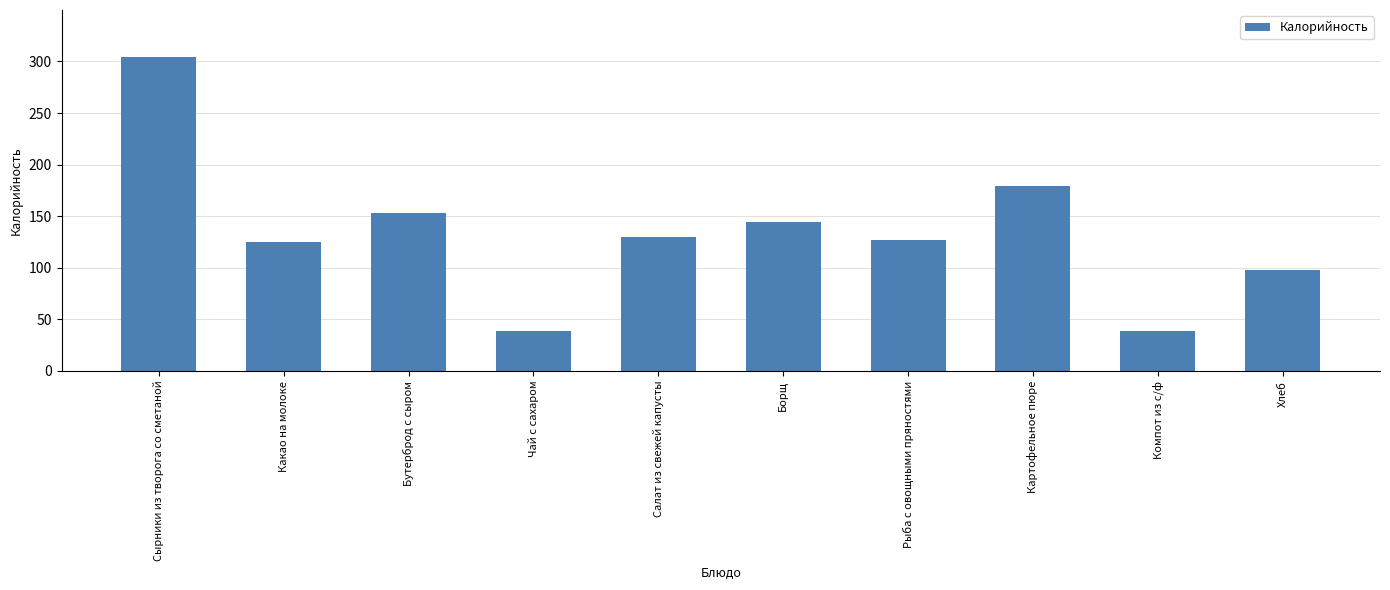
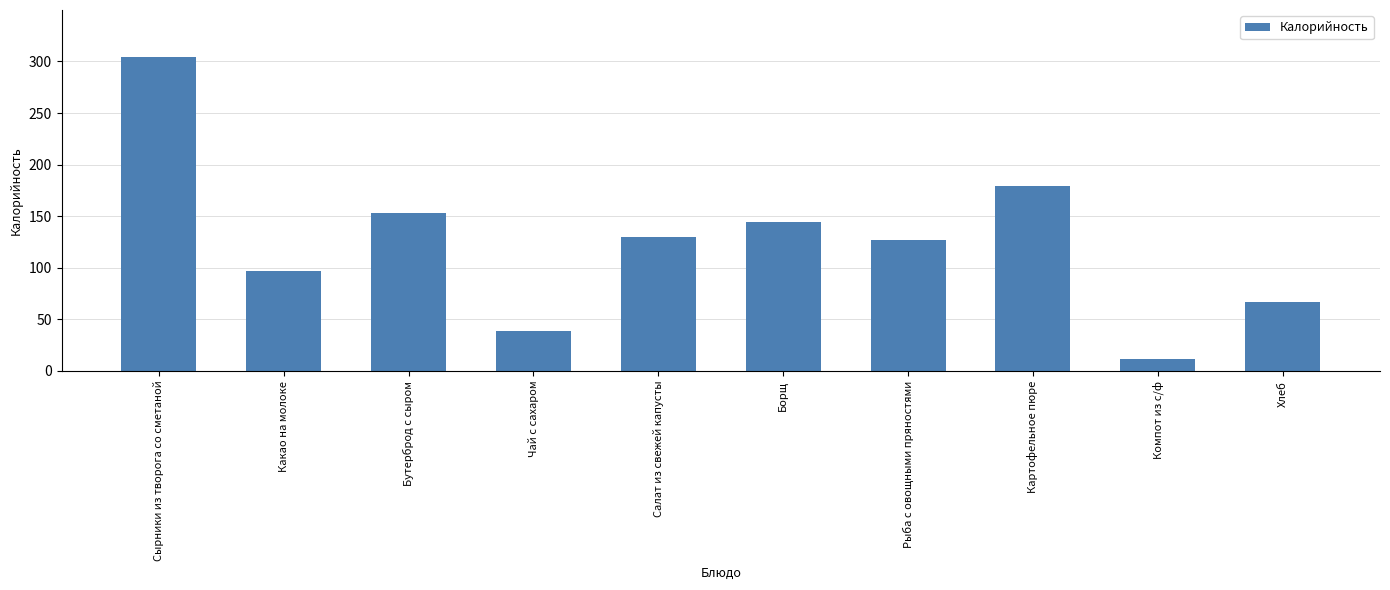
  {
    "Сырники из творога со сметаной": 304,
-   "Какао на молоке": 125,
+   "Какао на молоке": 97,
    "Бутерброд с сыром": 153,
    "Чай с сахаром": 39,
    "Салат из свежей капусты": 130,
    "Борщ": 144,
    "Рыба с овощными пряностями": 127,
    "Картофельное пюре": 179,
-   "Компот из с/ф": 39,
-   "Хлеб": 98
+   "Компот из с/ф": 12,
+   "Хлеб": 67
  }
